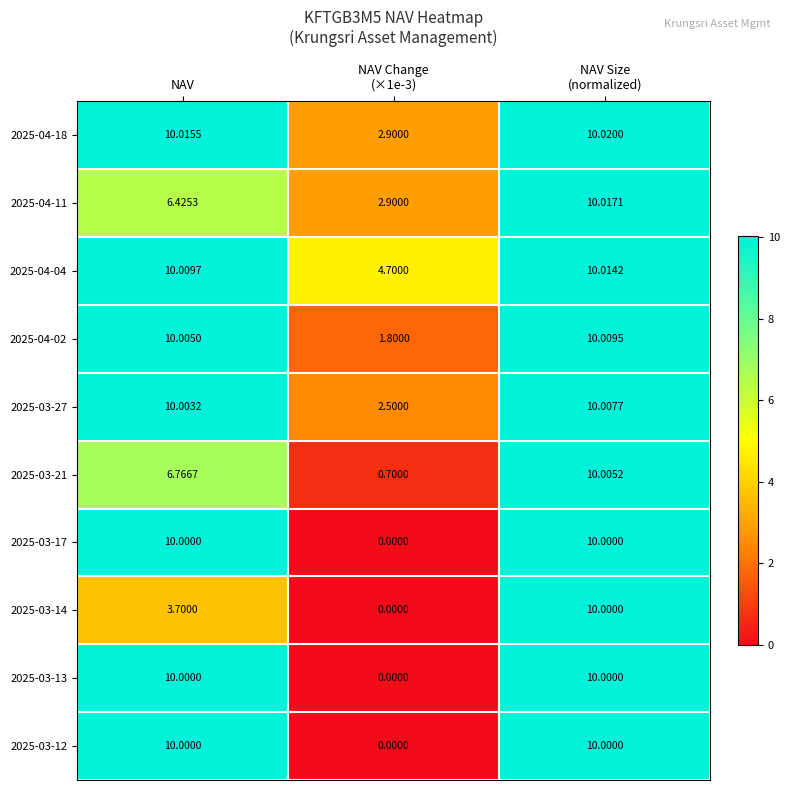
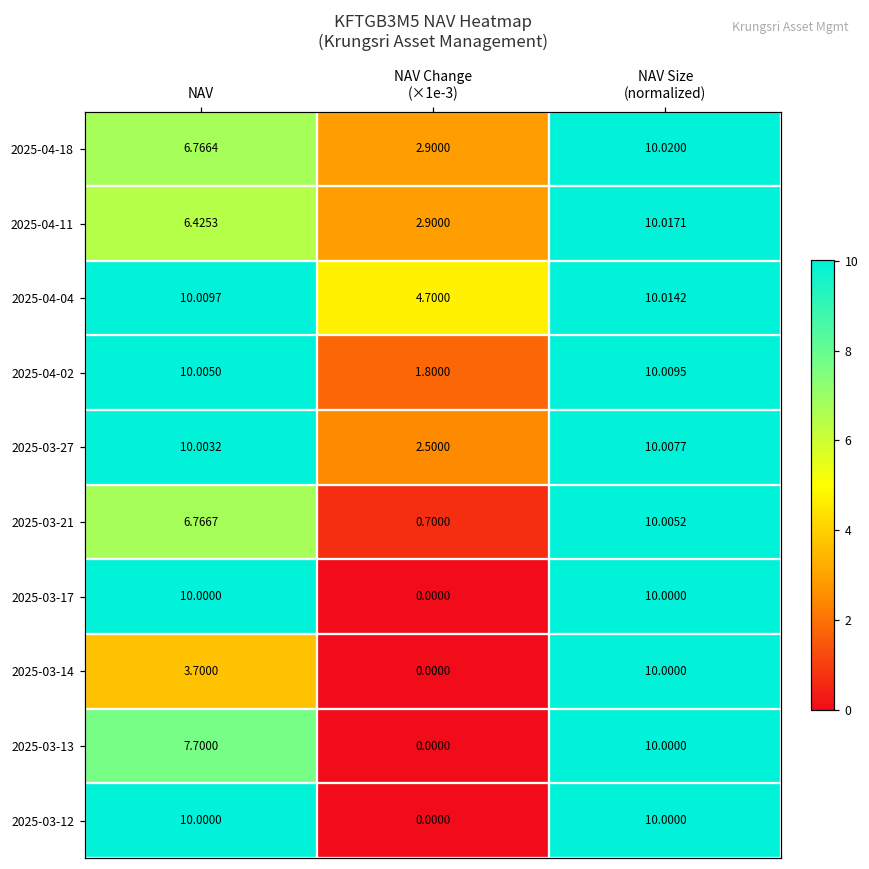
  {
    "2025-04-18": {
-     "NAV": 10.0155,
+     "NAV": 6.7664,
      "NAV Change (×1e-3)": 2.9000,
      "NAV Size (normalized)": 10.0200
    },
    "2025-04-11": {
      "NAV": 6.4253,
      "NAV Change (×1e-3)": 2.9000,
      "NAV Size (normalized)": 10.0171
    },
    "2025-04-04": {
      "NAV": 10.0097,
      "NAV Change (×1e-3)": 4.7000,
      "NAV Size (normalized)": 10.0142
    },
    "2025-04-02": {
      "NAV": 10.0050,
      "NAV Change (×1e-3)": 1.8000,
      "NAV Size (normalized)": 10.0095
    },
    "2025-03-27": {
      "NAV": 10.0032,
      "NAV Change (×1e-3)": 2.5000,
      "NAV Size (normalized)": 10.0077
    },
    "2025-03-21": {
      "NAV": 6.7667,
      "NAV Change (×1e-3)": 0.7000,
      "NAV Size (normalized)": 10.0052
    },
    "2025-03-17": {
      "NAV": 10.0000,
      "NAV Change (×1e-3)": 0.0000,
      "NAV Size (normalized)": 10.0000
    },
    "2025-03-14": {
      "NAV": 3.7000,
      "NAV Change (×1e-3)": 0.0000,
      "NAV Size (normalized)": 10.0000
    },
    "2025-03-13": {
-     "NAV": 10.0000,
+     "NAV": 7.7000,
      "NAV Change (×1e-3)": 0.0000,
      "NAV Size (normalized)": 10.0000
    },
    "2025-03-12": {
      "NAV": 10.0000,
      "NAV Change (×1e-3)": 0.0000,
      "NAV Size (normalized)": 10.0000
    }
  }
